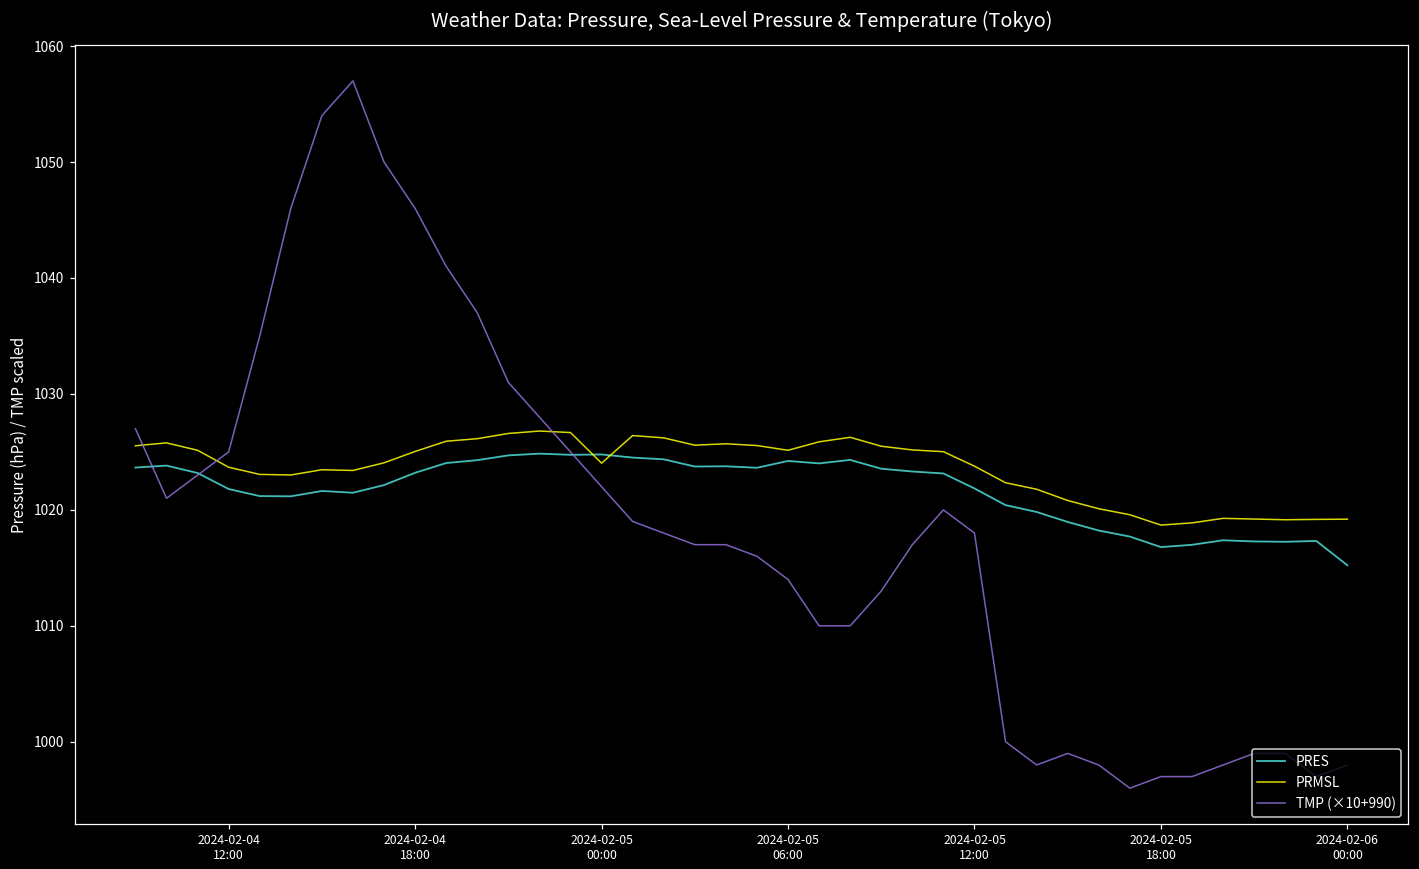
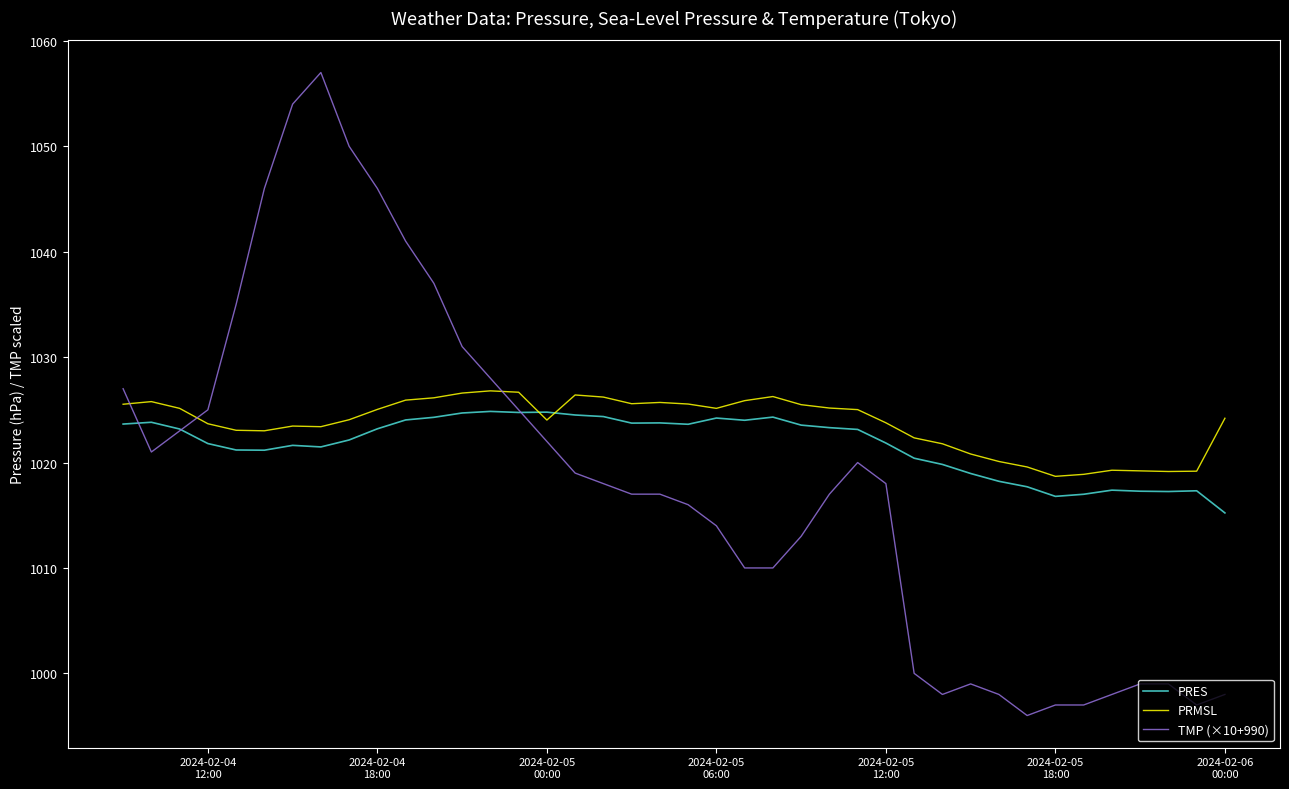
  {
    "PRES": {
      "2024-02-04 12:00": 1021.8,
      "2024-02-04 18:00": 1023.2,
      "2024-02-05 00:00": 1024.8,
      "2024-02-05 06:00": 1024.2,
      "2024-02-05 12:00": 1021.9,
      "2024-02-05 18:00": 1016.8,
      "2024-02-06 00:00": 1015.2
    },
    "PRMSL": {
      "2024-02-04 12:00": 1023.7,
      "2024-02-04 18:00": 1025.0,
      "2024-02-05 00:00": 1024.0,
      "2024-02-05 06:00": 1025.1,
      "2024-02-05 12:00": 1023.8,
      "2024-02-05 18:00": 1018.7,
-     "2024-02-06 00:00": 1019.2
+     "2024-02-06 00:00": 1024.2
    },
    "TMP (×10+990)": {
      "2024-02-04 12:00": 1025.0,
      "2024-02-04 18:00": 1046.0,
      "2024-02-05 00:00": 1022.0,
      "2024-02-05 06:00": 1014.0,
      "2024-02-05 12:00": 1018.0,
      "2024-02-05 18:00": 997.0
    }
  }
